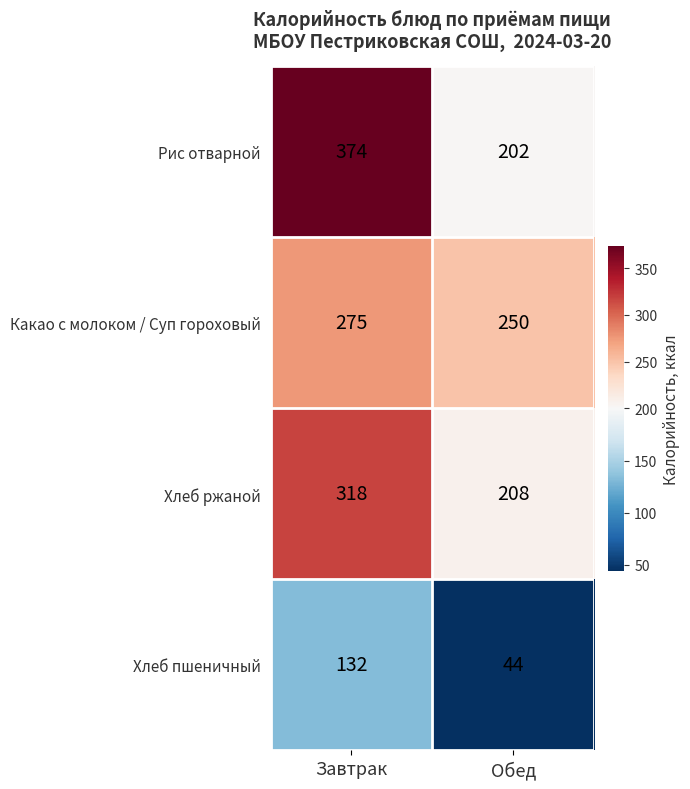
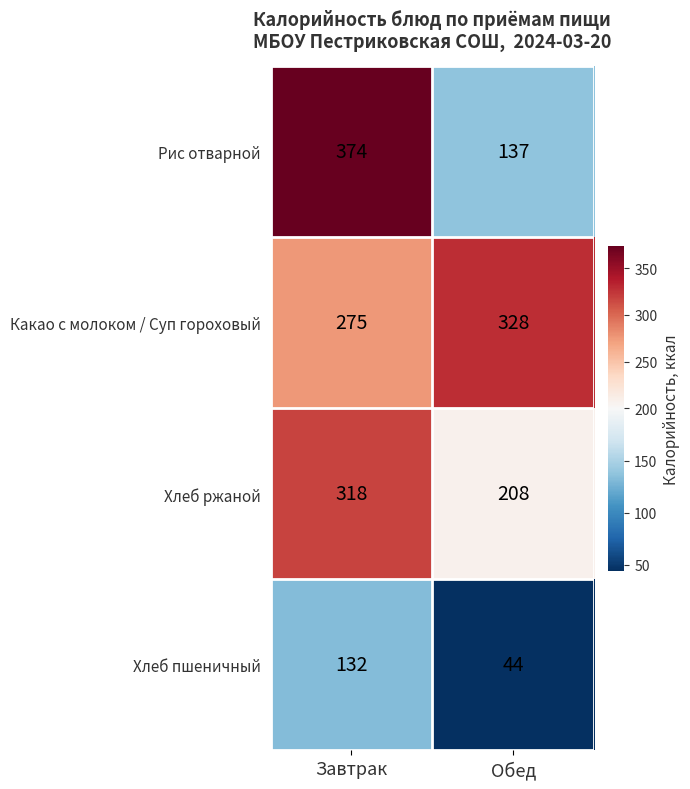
  {
    "Рис отварной": {
      "Завтрак": 374,
-     "Обед": 202
+     "Обед": 137
    },
    "Какао с молоком / Суп гороховый": {
      "Завтрак": 275,
-     "Обед": 250
+     "Обед": 328
    },
    "Хлеб ржаной": {
      "Завтрак": 318,
      "Обед": 208
    },
    "Хлеб пшеничный": {
      "Завтрак": 132,
      "Обед": 44
    }
  }
